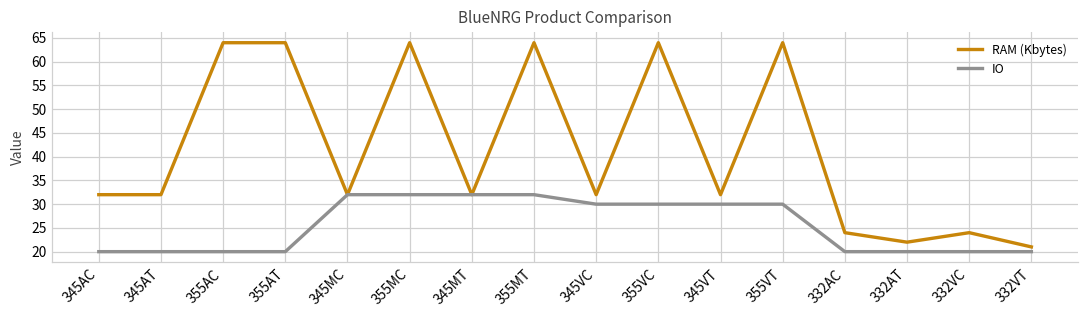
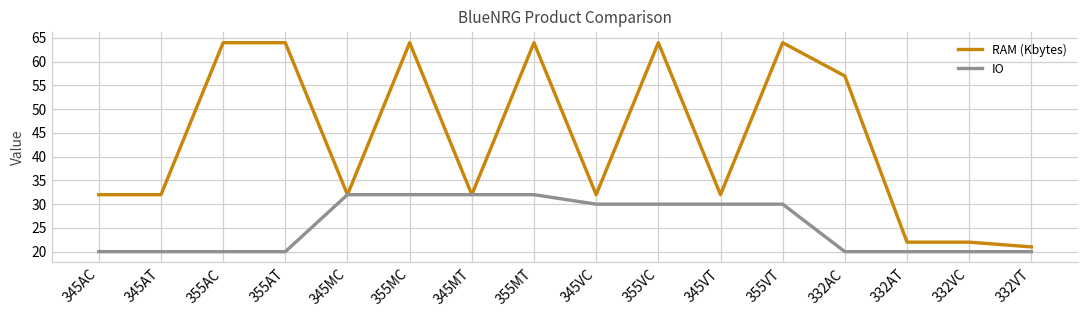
  {
    "RAM (Kbytes)": {
      "345AC": 32,
      "345AT": 32,
      "355AC": 64,
      "355AT": 64,
      "355MC": 64,
      "355MT": 64,
      "345VC": 32,
      "355VC": 64,
      "345VT": 32,
      "355VT": 64,
-     "332AC": 24,
+     "332AC": 57,
      "332AT": 22,
-     "332VC": 24,
+     "332VC": 22,
      "332VT": 21
    },
    "IO": {
      "345AC": 20,
      "345AT": 20,
      "355AC": 20,
      "355AT": 20,
      "355MC": 32,
      "355MT": 32,
      "345VC": 30,
      "355VC": 30,
      "345VT": 30,
      "355VT": 30,
      "332AC": 20,
      "332AT": 20,
      "332VC": 20,
      "332VT": 20
    }
  }
